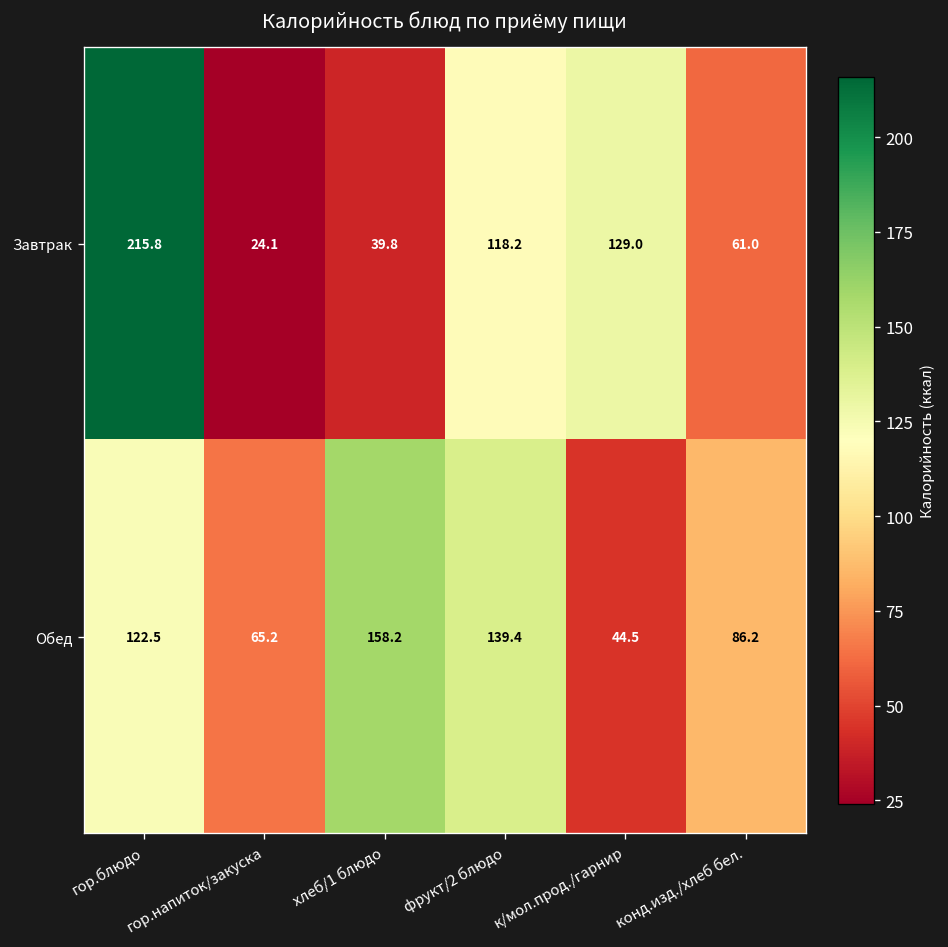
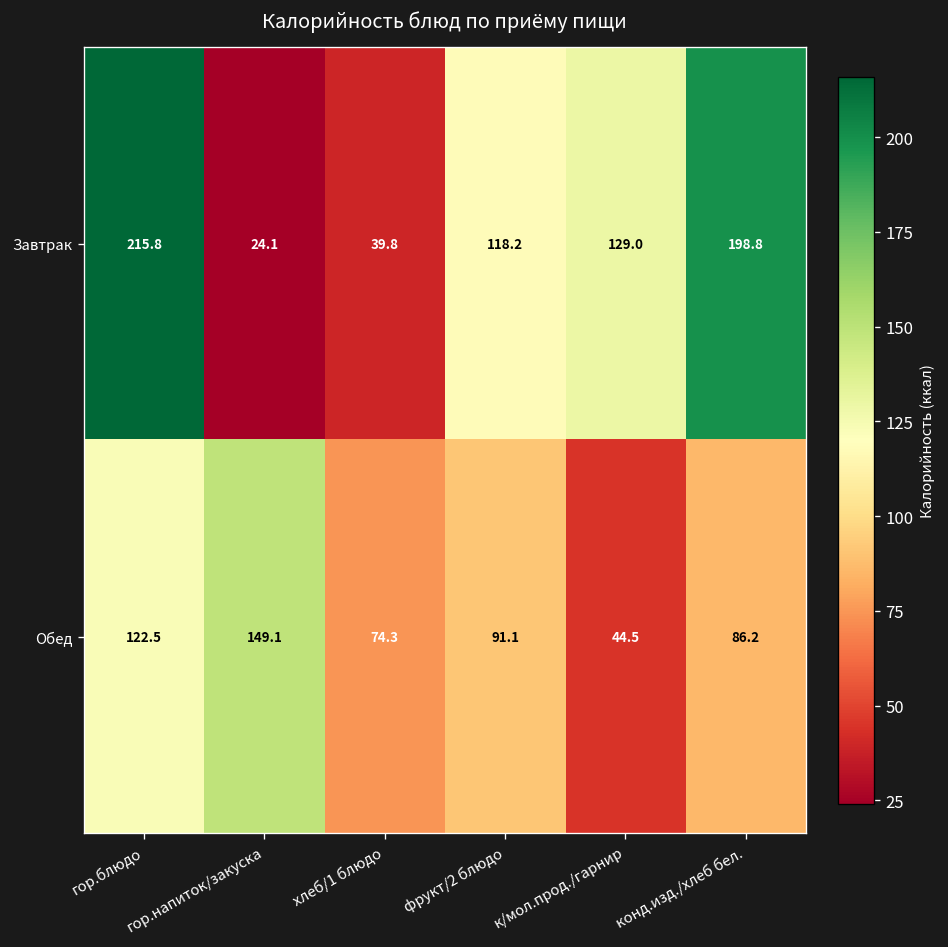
  {
    "Завтрак": {
      "гор.блюдо": 215.8,
      "гор.напиток/закуска": 24.1,
      "хлеб/1 блюдо": 39.8,
      "фрукт/2 блюдо": 118.2,
      "к/мол.прод./гарнир": 129.0,
-     "конд.изд./хлеб бел.": 61.0
+     "конд.изд./хлеб бел.": 198.8
    },
    "Обед": {
      "гор.блюдо": 122.5,
-     "гор.напиток/закуска": 65.2,
-     "хлеб/1 блюдо": 158.2,
-     "фрукт/2 блюдо": 139.4,
+     "гор.напиток/закуска": 149.1,
+     "хлеб/1 блюдо": 74.3,
+     "фрукт/2 блюдо": 91.1,
      "к/мол.прод./гарнир": 44.5,
      "конд.изд./хлеб бел.": 86.2
    }
  }
